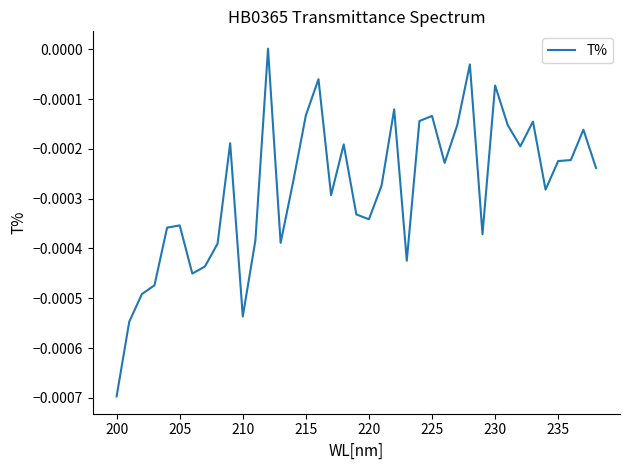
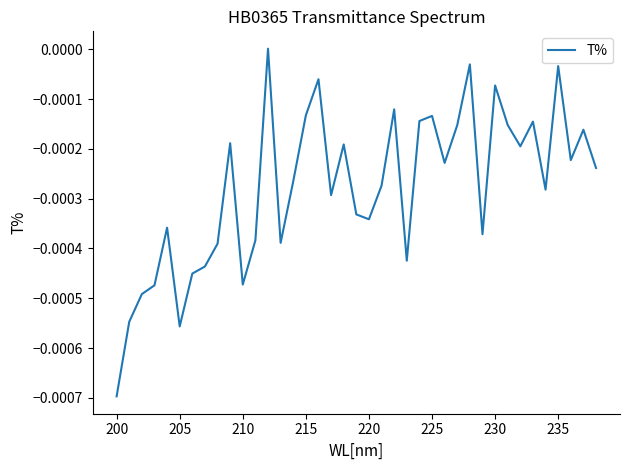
  {
    "200": -0.00070,
-   "205": -0.00035,
-   "210": -0.00054,
+   "205": -0.00056,
+   "210": -0.00047,
    "215": -0.00013,
    "220": -0.00034,
    "225": -0.00013,
    "230": -0.00007,
-   "235": -0.00022
+   "235": -0.00003
  }
